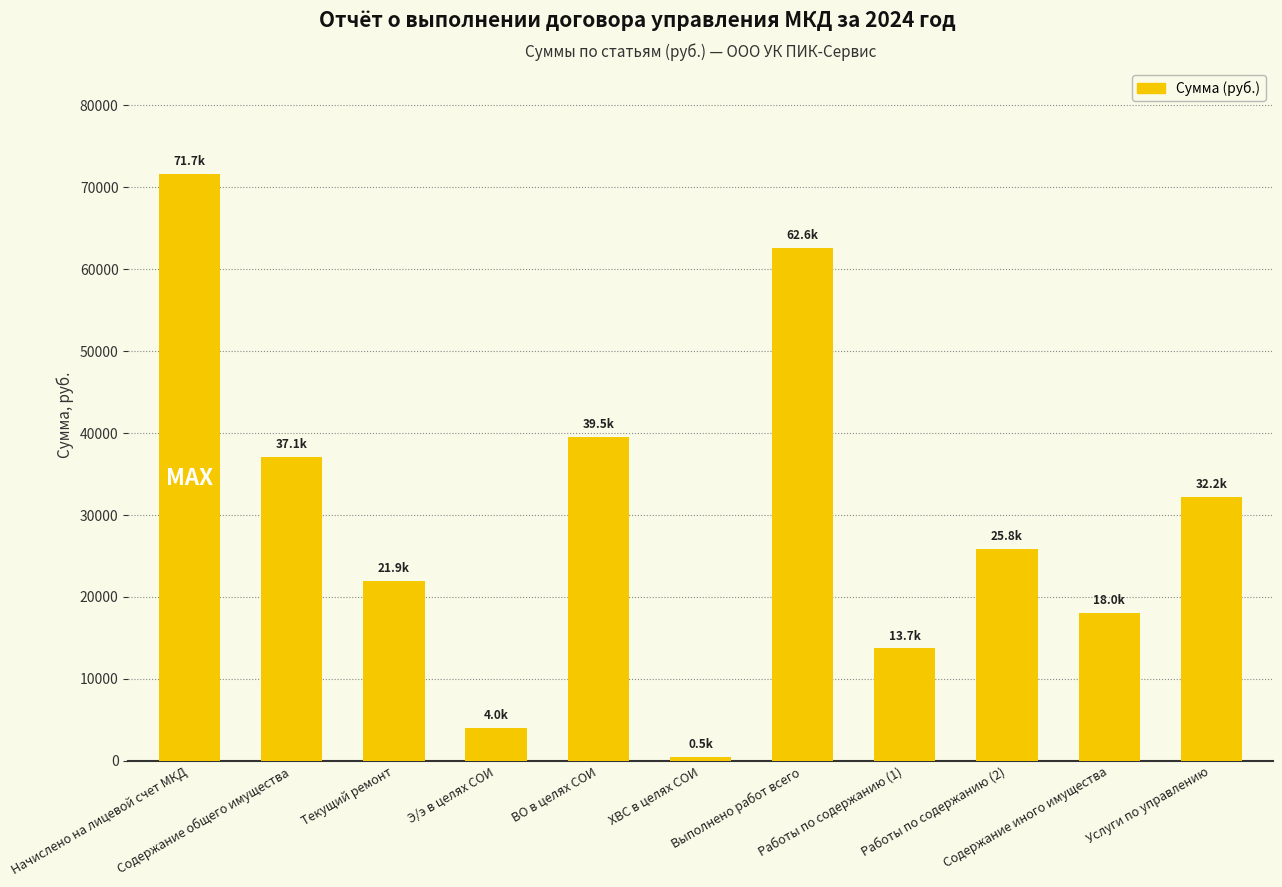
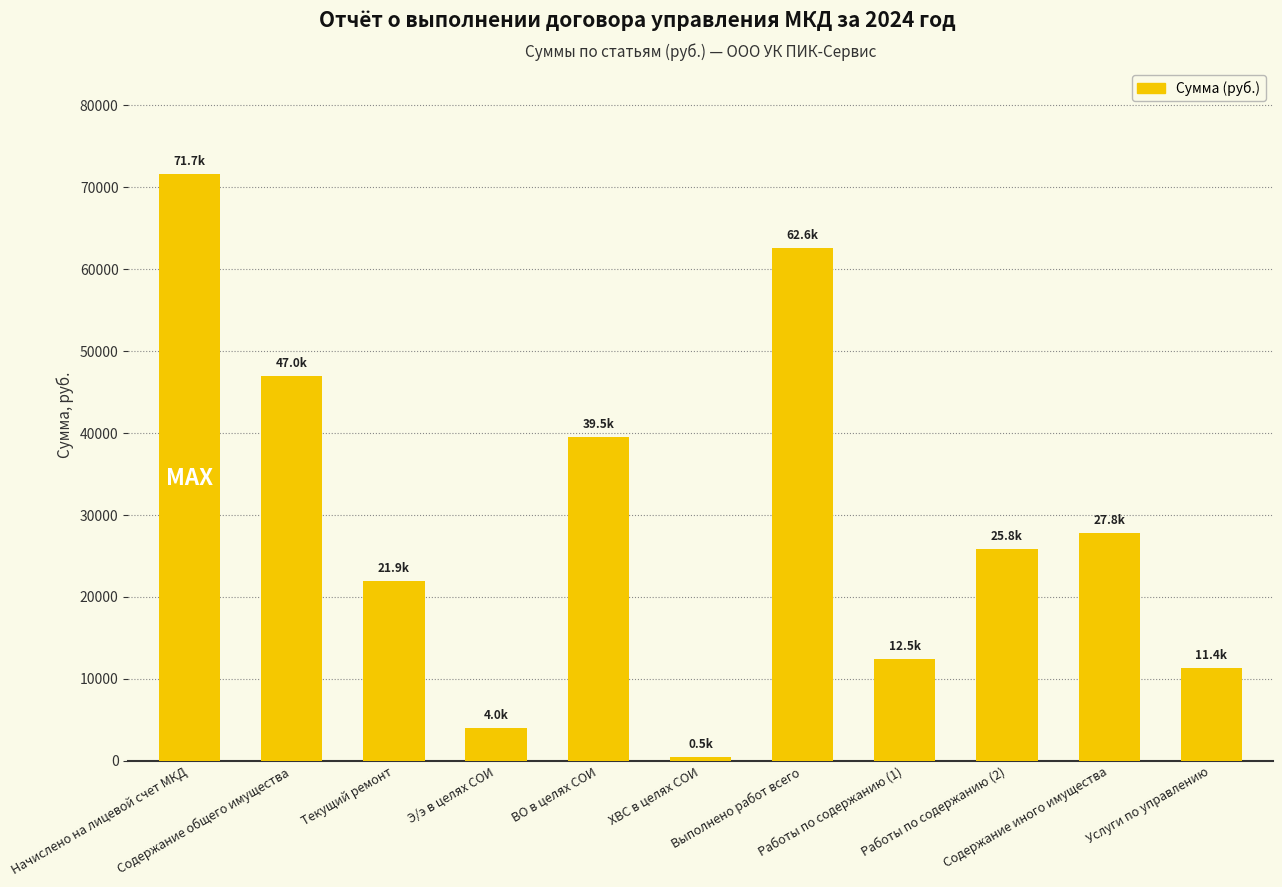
  {
    "Начислено на лицевой счет МКД": "71.7k",
-   "Содержание общего имущества": "37.1k",
+   "Содержание общего имущества": "47.0k",
    "Текущий ремонт": "21.9k",
    "Э/э в целях СОИ": "4.0k",
    "ВО в целях СОИ": "39.5k",
    "ХВС в целях СОИ": "0.5k",
    "Выполнено работ всего": "62.6k",
-   "Работы по содержанию (1)": "13.7k",
+   "Работы по содержанию (1)": "12.5k",
    "Работы по содержанию (2)": "25.8k",
-   "Содержание иного имущества": "18.0k",
-   "Услуги по управлению": "32.2k"
+   "Содержание иного имущества": "27.8k",
+   "Услуги по управлению": "11.4k"
  }
